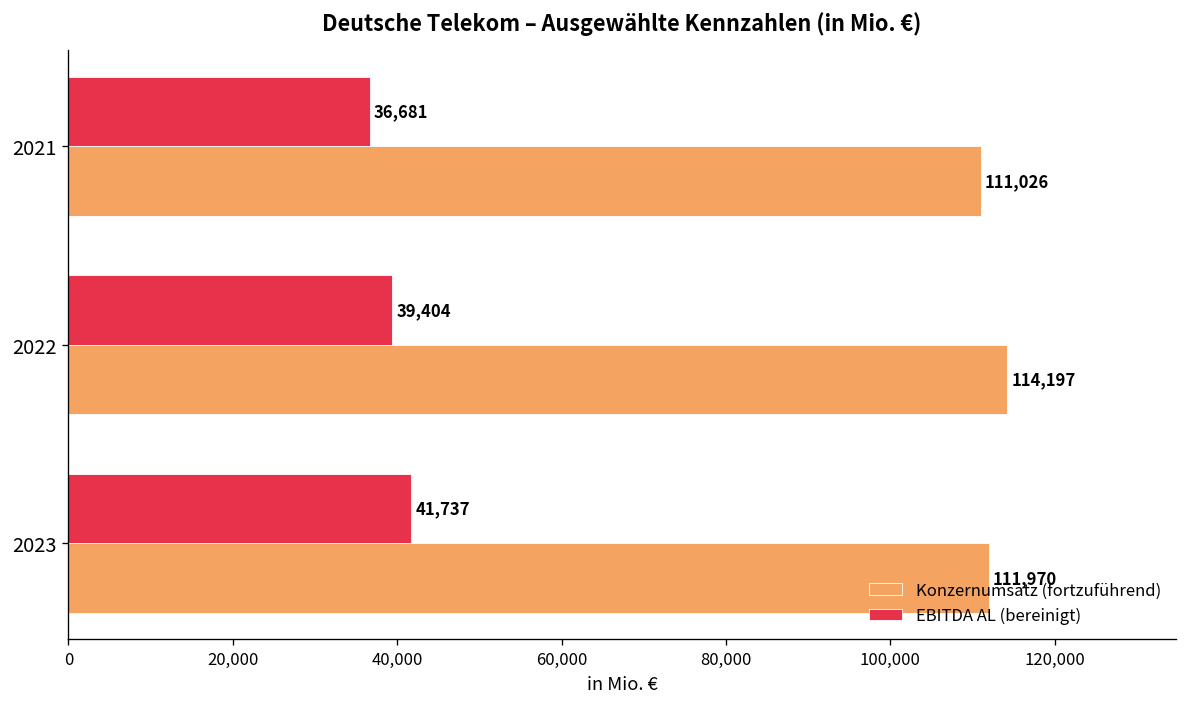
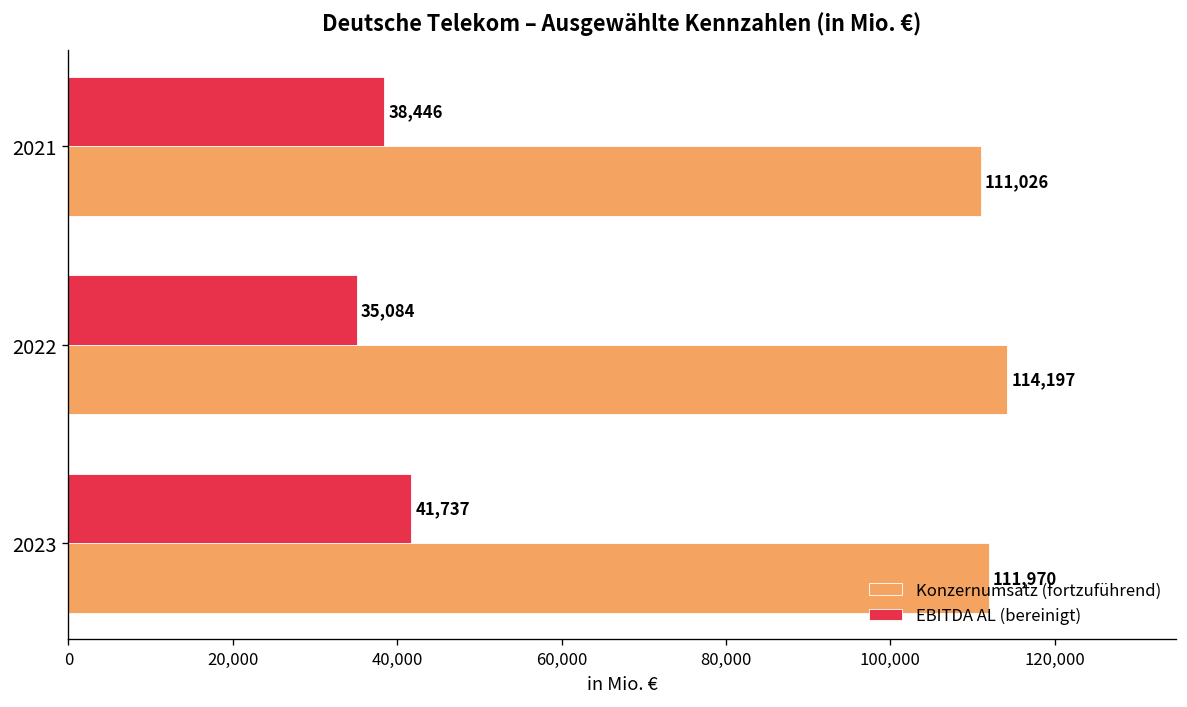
  {
    "Konzernumsatz (fortzuführend)": {
      "2021": "111,026",
      "2022": "114,197",
      "2023": "111,970"
    },
    "EBITDA AL (bereinigt)": {
-     "2021": "36,681",
-     "2022": "39,404",
+     "2021": "38,446",
+     "2022": "35,084",
      "2023": "41,737"
    }
  }
